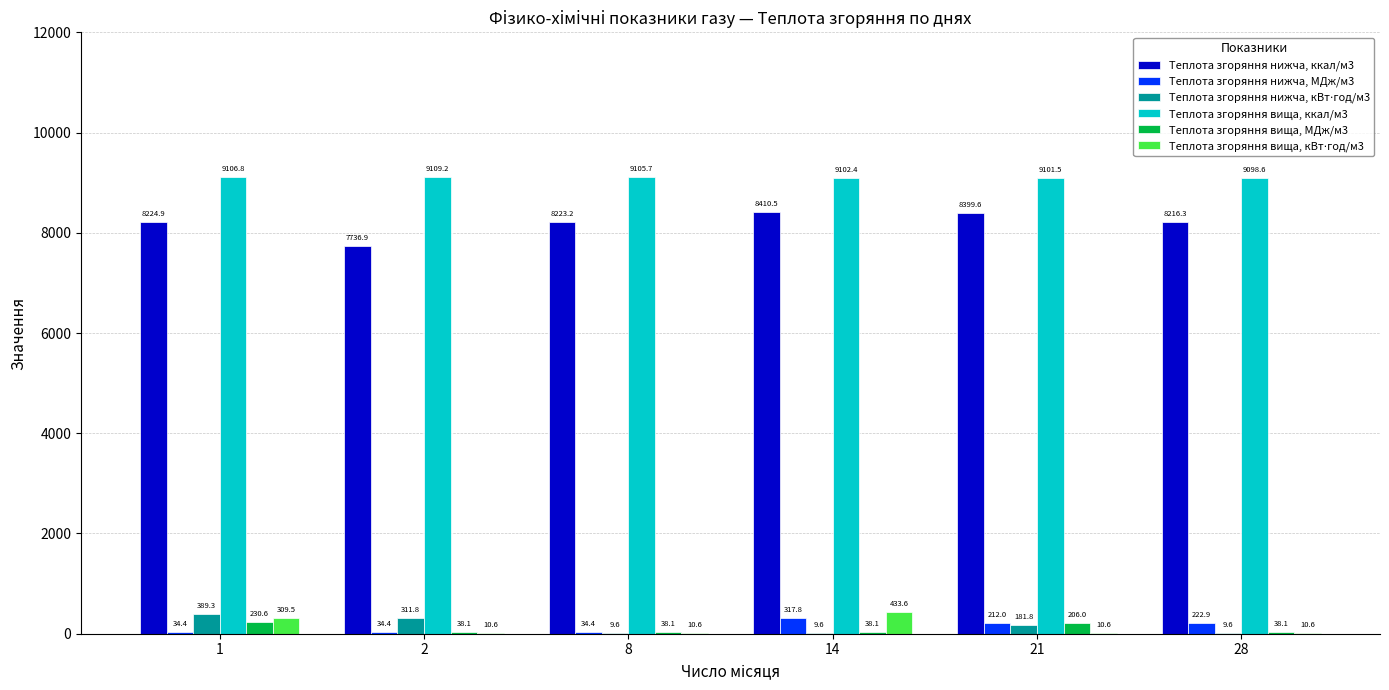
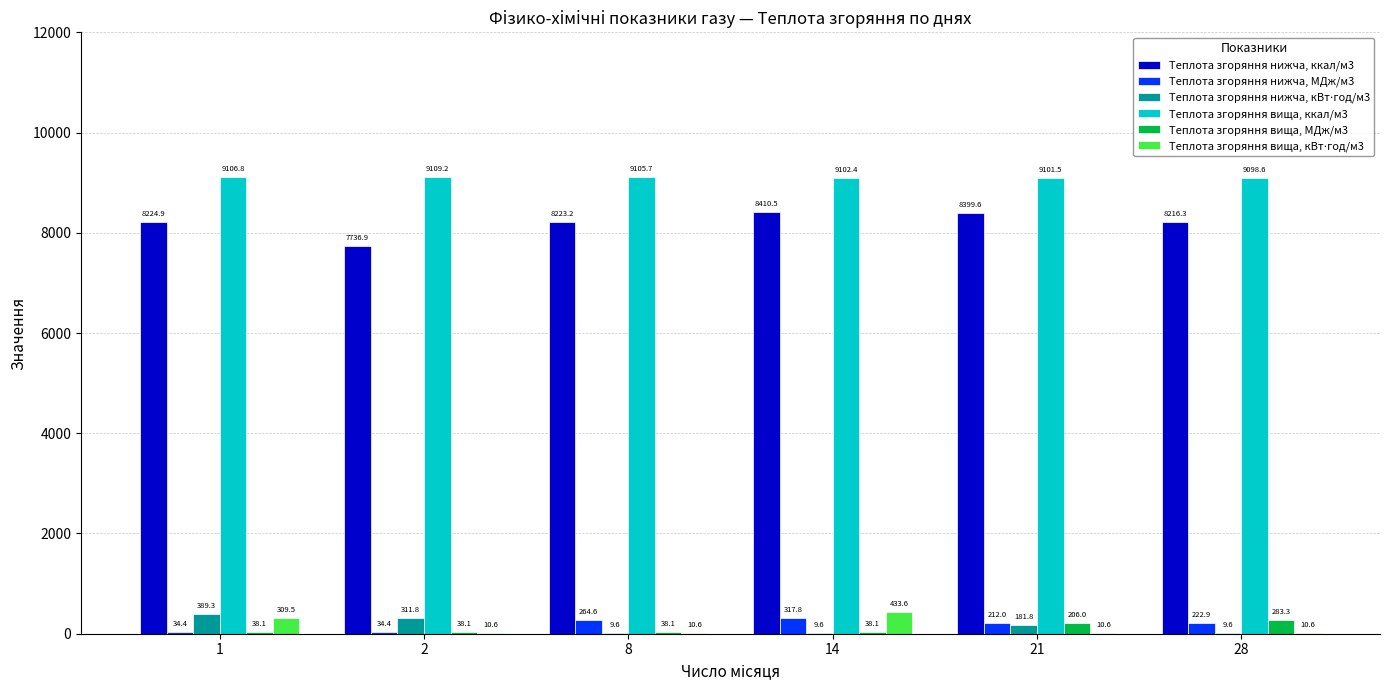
  {
    "Теплота згоряння нижча, ккал/м3": {
      "1": 8224.9,
      "2": 7736.9,
      "8": 8223.2,
      "14": 8410.5,
      "21": 8399.6,
      "28": 8216.3
    },
    "Теплота згоряння нижча, МДж/м3": {
      "1": 34.4,
      "2": 34.4,
-     "8": 34.4,
+     "8": 264.6,
      "14": 317.8,
      "21": 212.0,
      "28": 222.9
    },
    "Теплота згоряння нижча, кВт⋅год/м3": {
      "1": 389.3,
      "2": 311.8,
      "8": 9.6,
      "14": 9.6,
      "21": 181.8,
      "28": 9.6
    },
    "Теплота згоряння вища, ккал/м3": {
      "1": 9106.8,
      "2": 9109.2,
      "8": 9105.7,
      "14": 9102.4,
      "21": 9101.5,
      "28": 9098.6
    },
    "Теплота згоряння вища, МДж/м3": {
-     "1": 230.6,
+     "1": 38.1,
      "2": 38.1,
      "8": 38.1,
      "14": 38.1,
      "21": 206.0,
-     "28": 38.1
+     "28": 283.3
    },
    "Теплота згоряння вища, кВт⋅год/м3": {
      "1": 309.5,
      "2": 10.6,
      "8": 10.6,
      "14": 433.6,
      "21": 10.6,
      "28": 10.6
    }
  }
